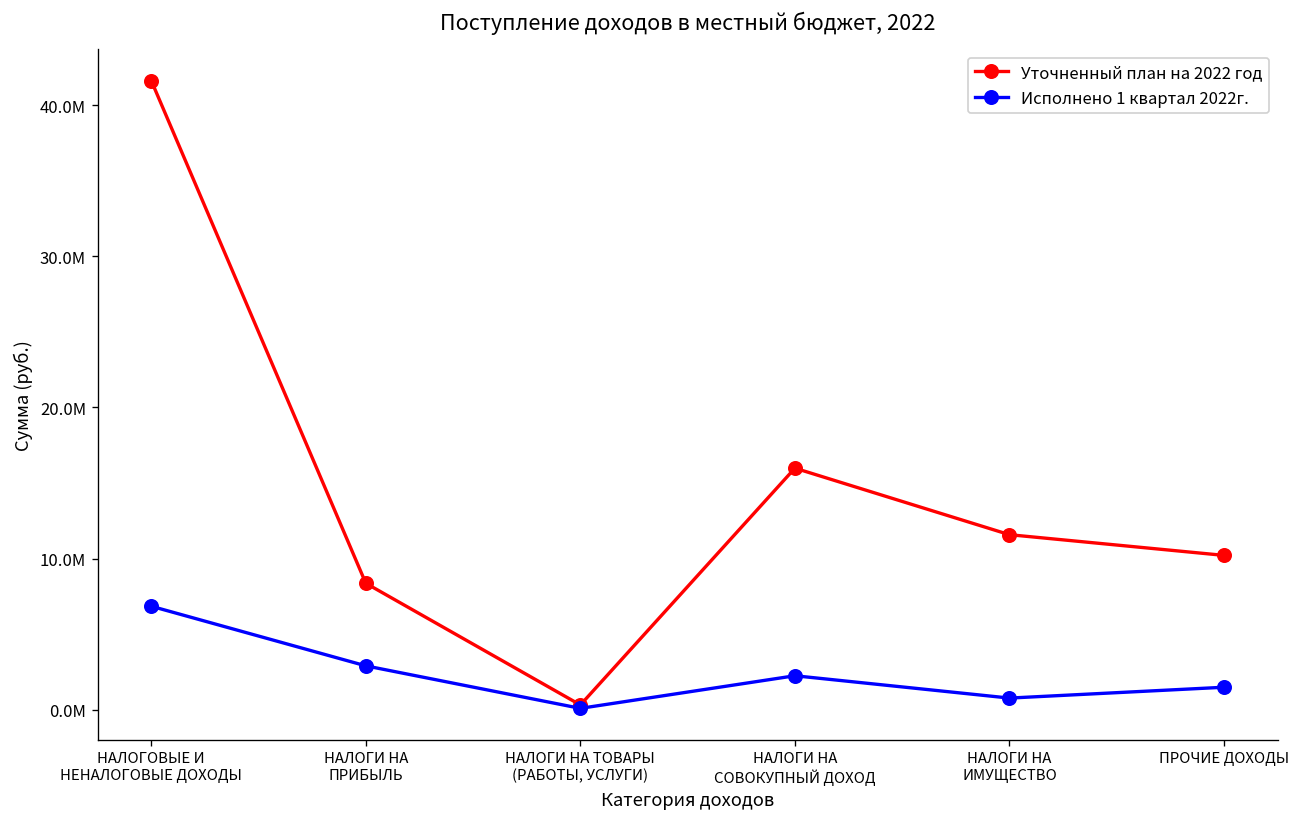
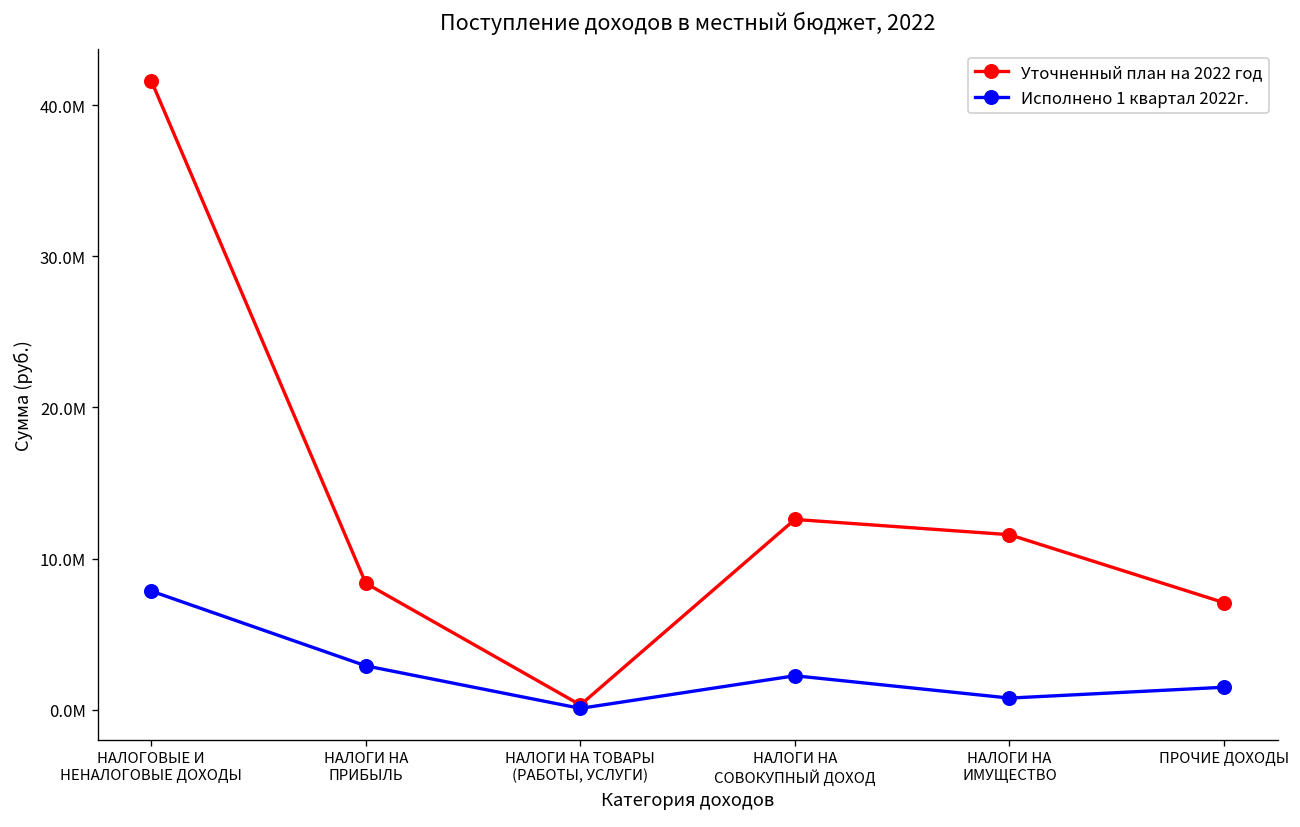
  {
    "Уточненный план на 2022 год": {
      "НАЛОГОВЫЕ И НЕНАЛОГОВЫЕ ДОХОДЫ": 41600000,
      "НАЛОГИ НА ПРИБЫЛЬ": 8400000,
      "НАЛОГИ НА ТОВАРЫ (РАБОТЫ, УСЛУГИ)": 300000,
-     "НАЛОГИ НА СОВОКУПНЫЙ ДОХОД": 16000000,
+     "НАЛОГИ НА СОВОКУПНЫЙ ДОХОД": 12600000,
      "НАЛОГИ НА ИМУЩЕСТВО": 11600000,
-     "ПРОЧИЕ ДОХОДЫ": 10200000
+     "ПРОЧИЕ ДОХОДЫ": 7100000
    },
    "Исполнено 1 квартал 2022г.": {
-     "НАЛОГОВЫЕ И НЕНАЛОГОВЫЕ ДОХОДЫ": 6800000,
+     "НАЛОГОВЫЕ И НЕНАЛОГОВЫЕ ДОХОДЫ": 7800000,
      "НАЛОГИ НА ПРИБЫЛЬ": 2900000,
      "НАЛОГИ НА ТОВАРЫ (РАБОТЫ, УСЛУГИ)": 100000,
      "НАЛОГИ НА СОВОКУПНЫЙ ДОХОД": 2200000,
      "НАЛОГИ НА ИМУЩЕСТВО": 800000,
      "ПРОЧИЕ ДОХОДЫ": 1500000
    }
  }
